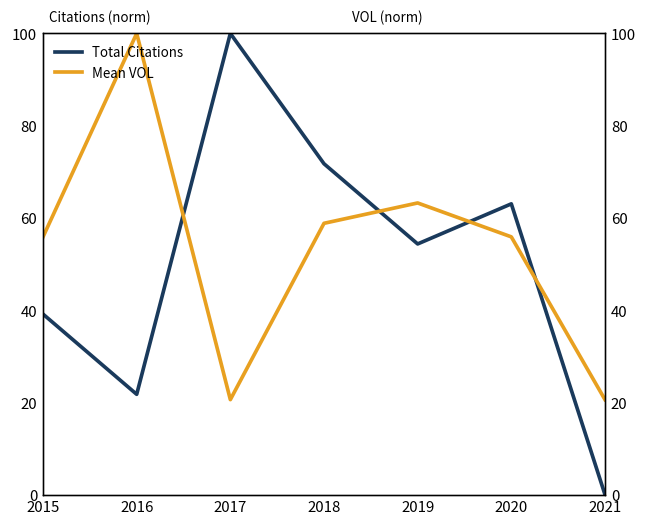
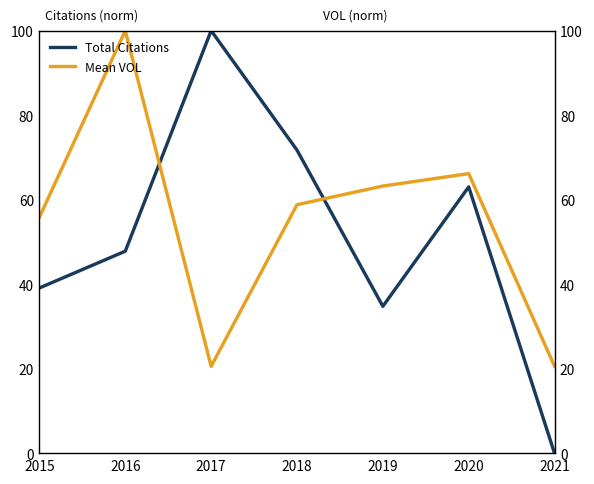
  {
    "Total Citations": {
      "2015": 39,
-     "2016": 22,
+     "2016": 48,
      "2017": 100,
      "2018": 72,
-     "2019": 54,
+     "2019": 35,
      "2020": 63,
      "2021": 0
    },
    "Mean VOL": {
      "2015": 56,
      "2016": 100,
      "2017": 21,
      "2018": 59,
      "2019": 63,
-     "2020": 56,
+     "2020": 66,
      "2021": 21
    }
  }
